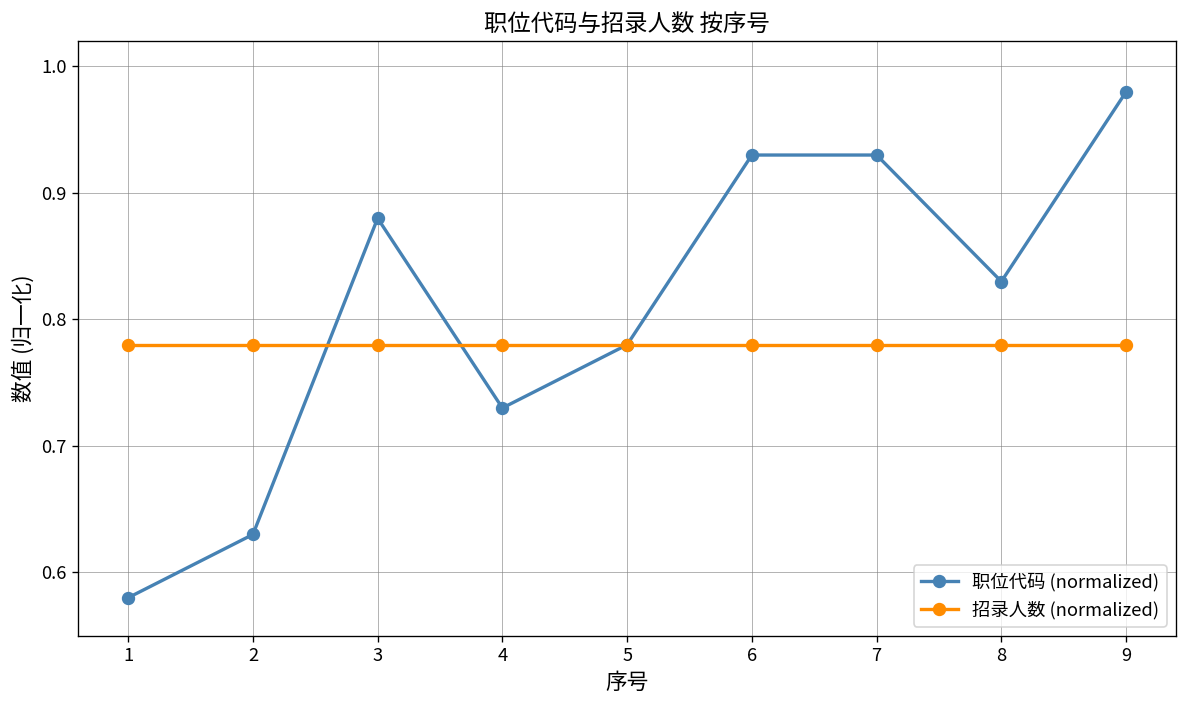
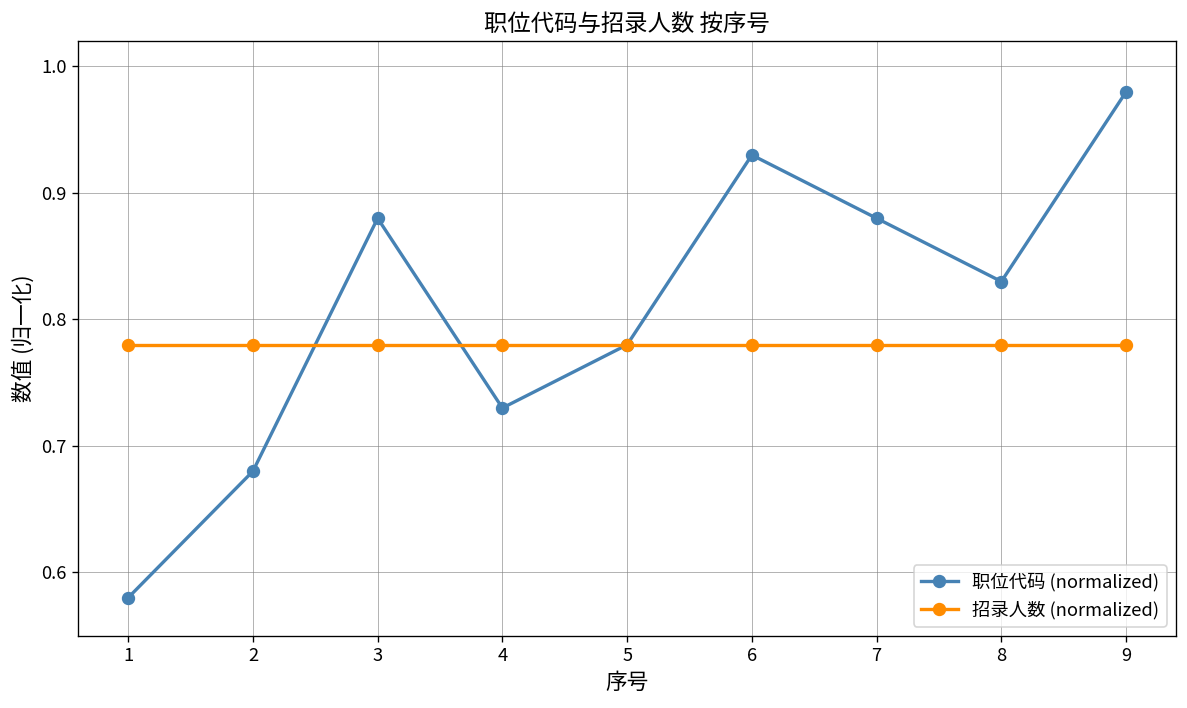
  {
    "职位代码 (normalized)": {
      "1": 0.580,
-     "2": 0.630,
+     "2": 0.680,
      "3": 0.880,
      "4": 0.730,
      "6": 0.930,
-     "7": 0.930,
+     "7": 0.880,
      "8": 0.830,
      "9": 0.980
    },
    "招录人数 (normalized)": {
      "1": 0.780,
      "2": 0.780,
      "3": 0.780,
      "4": 0.780,
      "6": 0.780,
      "7": 0.780,
      "8": 0.780,
      "9": 0.780
    }
  }
